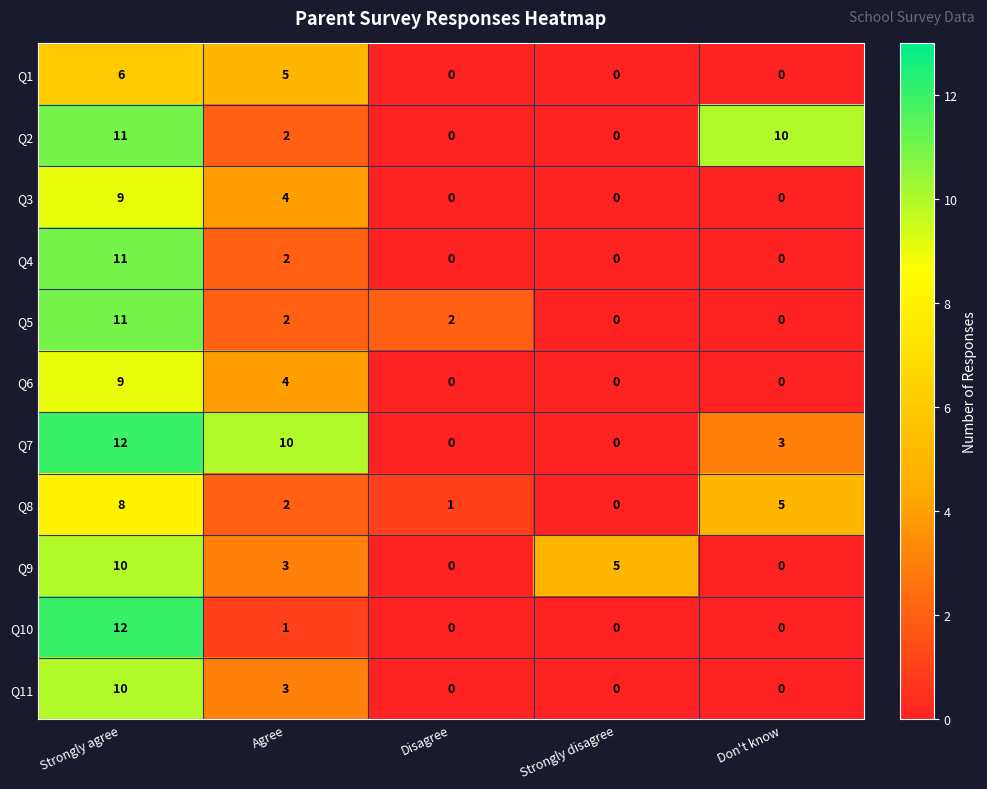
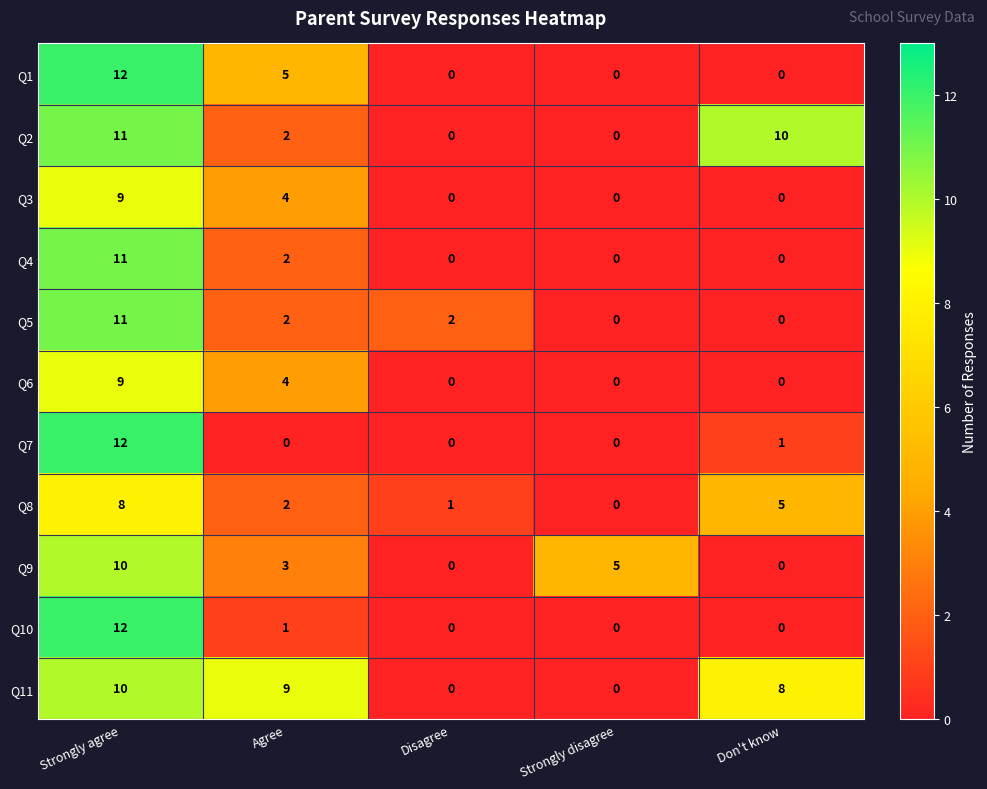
  {
    "Q1": {
-     "Strongly agree": 6,
+     "Strongly agree": 12,
      "Agree": 5,
      "Disagree": 0,
      "Strongly disagree": 0,
      "Don't know": 0
    },
    "Q2": {
      "Strongly agree": 11,
      "Agree": 2,
      "Disagree": 0,
      "Strongly disagree": 0,
      "Don't know": 10
    },
    "Q3": {
      "Strongly agree": 9,
      "Agree": 4,
      "Disagree": 0,
      "Strongly disagree": 0,
      "Don't know": 0
    },
    "Q4": {
      "Strongly agree": 11,
      "Agree": 2,
      "Disagree": 0,
      "Strongly disagree": 0,
      "Don't know": 0
    },
    "Q5": {
      "Strongly agree": 11,
      "Agree": 2,
      "Disagree": 2,
      "Strongly disagree": 0,
      "Don't know": 0
    },
    "Q6": {
      "Strongly agree": 9,
      "Agree": 4,
      "Disagree": 0,
      "Strongly disagree": 0,
      "Don't know": 0
    },
    "Q7": {
      "Strongly agree": 12,
-     "Agree": 10,
+     "Agree": 0,
      "Disagree": 0,
      "Strongly disagree": 0,
-     "Don't know": 3
+     "Don't know": 1
    },
    "Q8": {
      "Strongly agree": 8,
      "Agree": 2,
      "Disagree": 1,
      "Strongly disagree": 0,
      "Don't know": 5
    },
    "Q9": {
      "Strongly agree": 10,
      "Agree": 3,
      "Disagree": 0,
      "Strongly disagree": 5,
      "Don't know": 0
    },
    "Q10": {
      "Strongly agree": 12,
      "Agree": 1,
      "Disagree": 0,
      "Strongly disagree": 0,
      "Don't know": 0
    },
    "Q11": {
      "Strongly agree": 10,
-     "Agree": 3,
+     "Agree": 9,
      "Disagree": 0,
      "Strongly disagree": 0,
-     "Don't know": 0
+     "Don't know": 8
    }
  }
